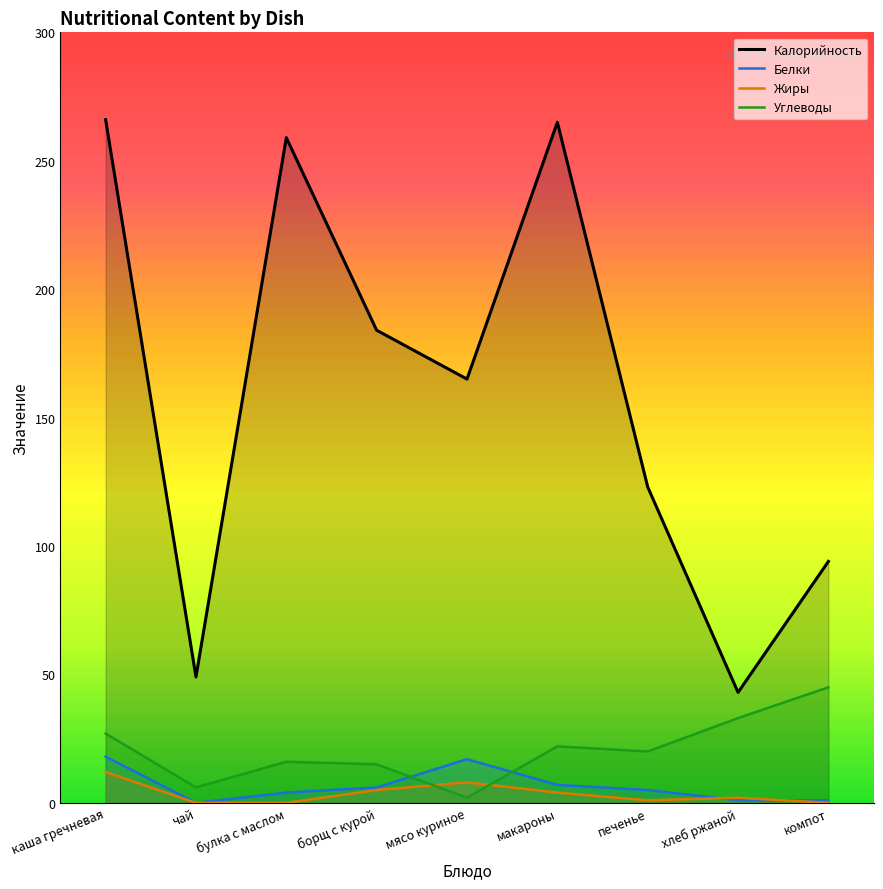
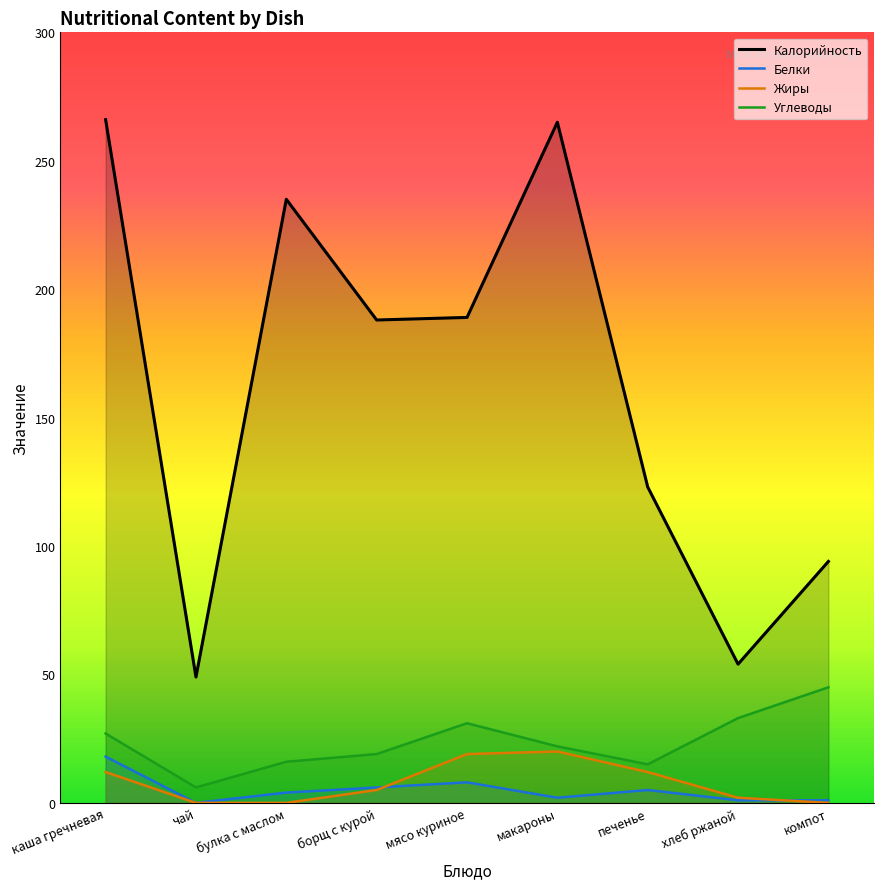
  {
    "Калорийность": {
      "каша гречневая": 266,
      "чай": 49,
-     "булка с маслом": 259,
-     "борщ с курой": 184,
-     "мясо куриное": 165,
+     "булка с маслом": 235,
+     "борщ с курой": 188,
+     "мясо куриное": 189,
      "макароны": 265,
      "печенье": 123,
-     "хлеб ржаной": 43,
+     "хлеб ржаной": 54,
      "компот": 94
    },
    "Белки": {
      "каша гречневая": 18,
      "булка с маслом": 4,
-     "мясо куриное": 17,
-     "макароны": 7,
+     "мясо куриное": 8,
+     "макароны": 2,
      "печенье": 5,
      "хлеб ржаной": 1,
      "компот": 1
    },
    "Жиры": {
      "каша гречневая": 12,
      "булка с маслом": 0,
-     "мясо куриное": 8,
-     "макароны": 4,
-     "печенье": 1,
+     "мясо куриное": 19,
+     "макароны": 20,
+     "печенье": 12,
      "хлеб ржаной": 2,
      "компот": 0
    },
    "Углеводы": {
      "каша гречневая": 27,
      "чай": 6,
      "булка с маслом": 16,
-     "борщ с курой": 15,
-     "мясо куриное": 2,
+     "борщ с курой": 19,
+     "мясо куриное": 31,
      "макароны": 22,
-     "печенье": 20,
+     "печенье": 15,
      "хлеб ржаной": 33,
      "компот": 45
    }
  }
